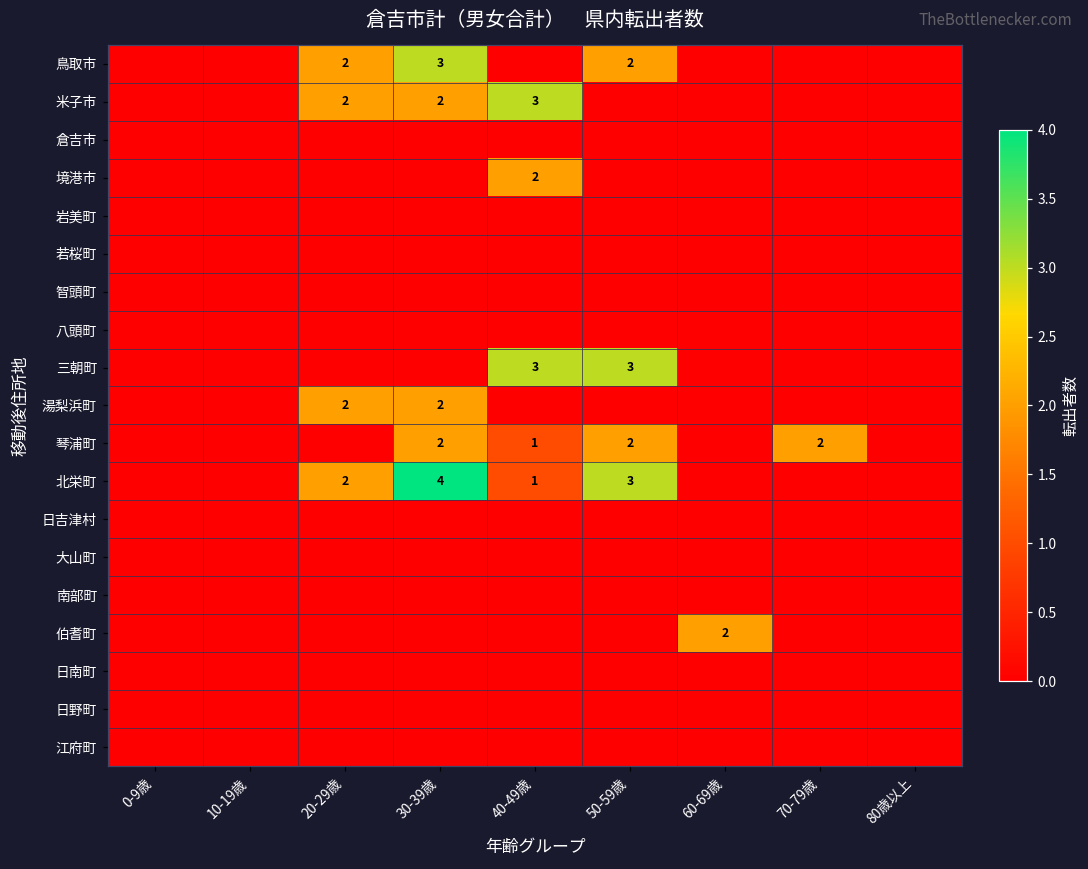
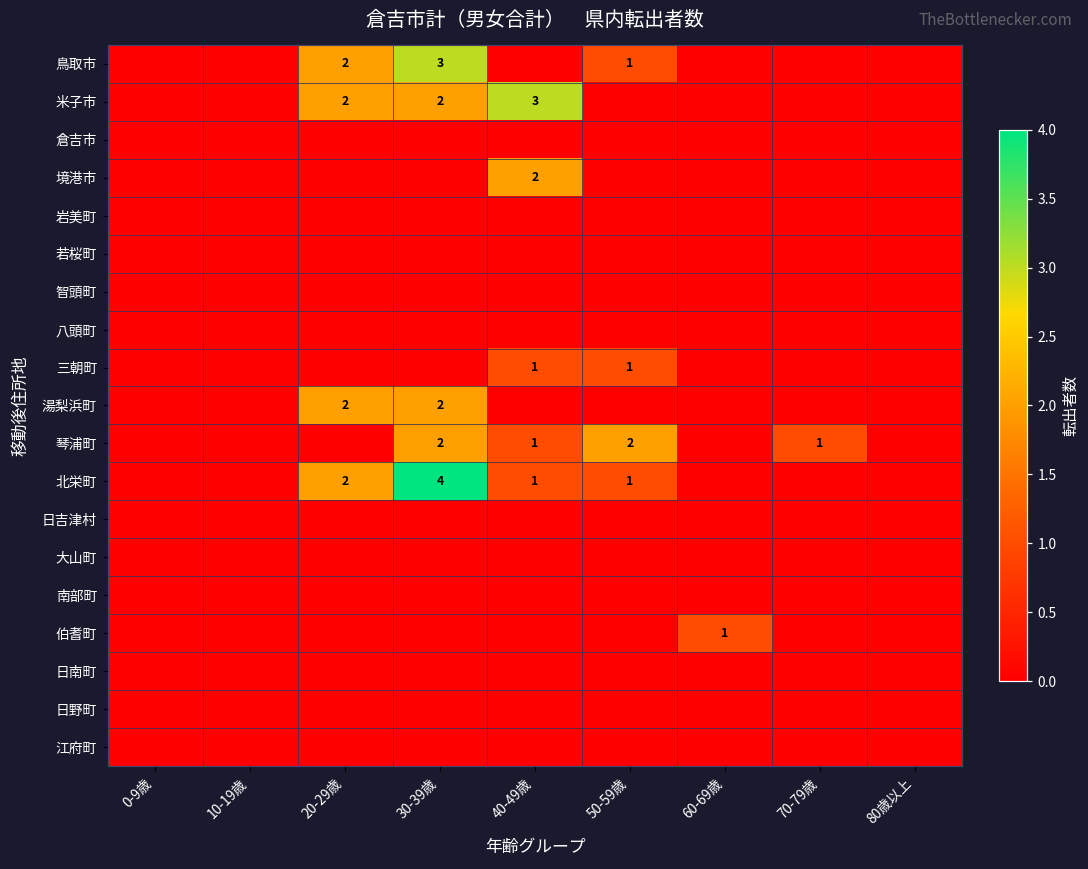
  {
    "鳥取市": {
      "20-29歳": 2,
      "30-39歳": 3,
-     "50-59歳": 2
+     "50-59歳": 1
    },
    "米子市": {
      "20-29歳": 2,
      "30-39歳": 2,
      "40-49歳": 3
    },
    "境港市": {
      "40-49歳": 2
    },
    "三朝町": {
-     "40-49歳": 3,
-     "50-59歳": 3
+     "40-49歳": 1,
+     "50-59歳": 1
    },
    "湯梨浜町": {
      "20-29歳": 2,
      "30-39歳": 2
    },
    "琴浦町": {
      "30-39歳": 2,
      "40-49歳": 1,
      "50-59歳": 2,
-     "70-79歳": 2
+     "70-79歳": 1
    },
    "北栄町": {
      "20-29歳": 2,
      "30-39歳": 4,
      "40-49歳": 1,
-     "50-59歳": 3
+     "50-59歳": 1
    },
    "伯耆町": {
-     "60-69歳": 2
+     "60-69歳": 1
    }
  }
